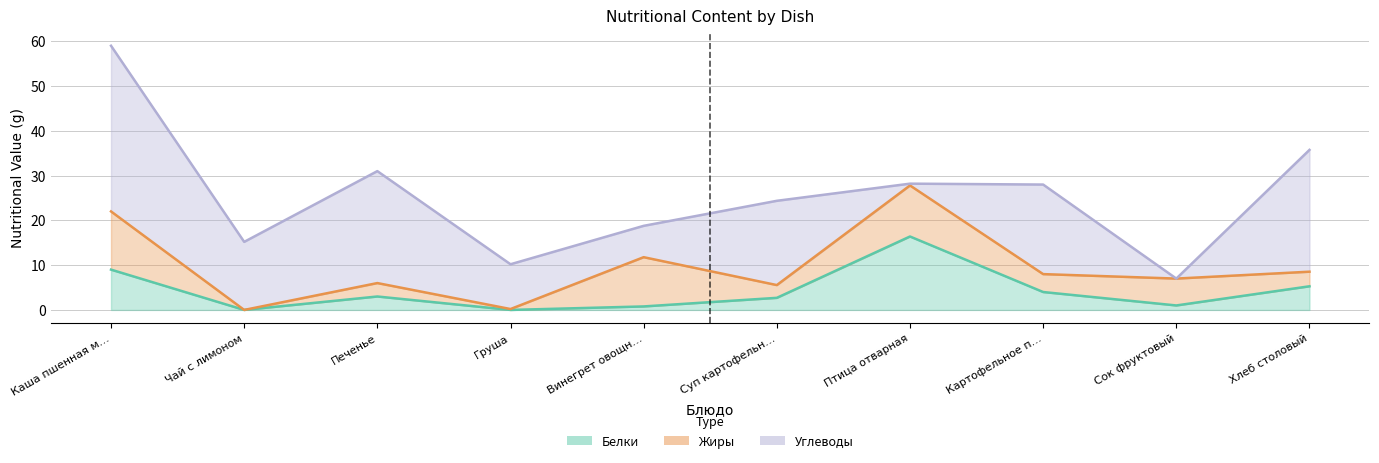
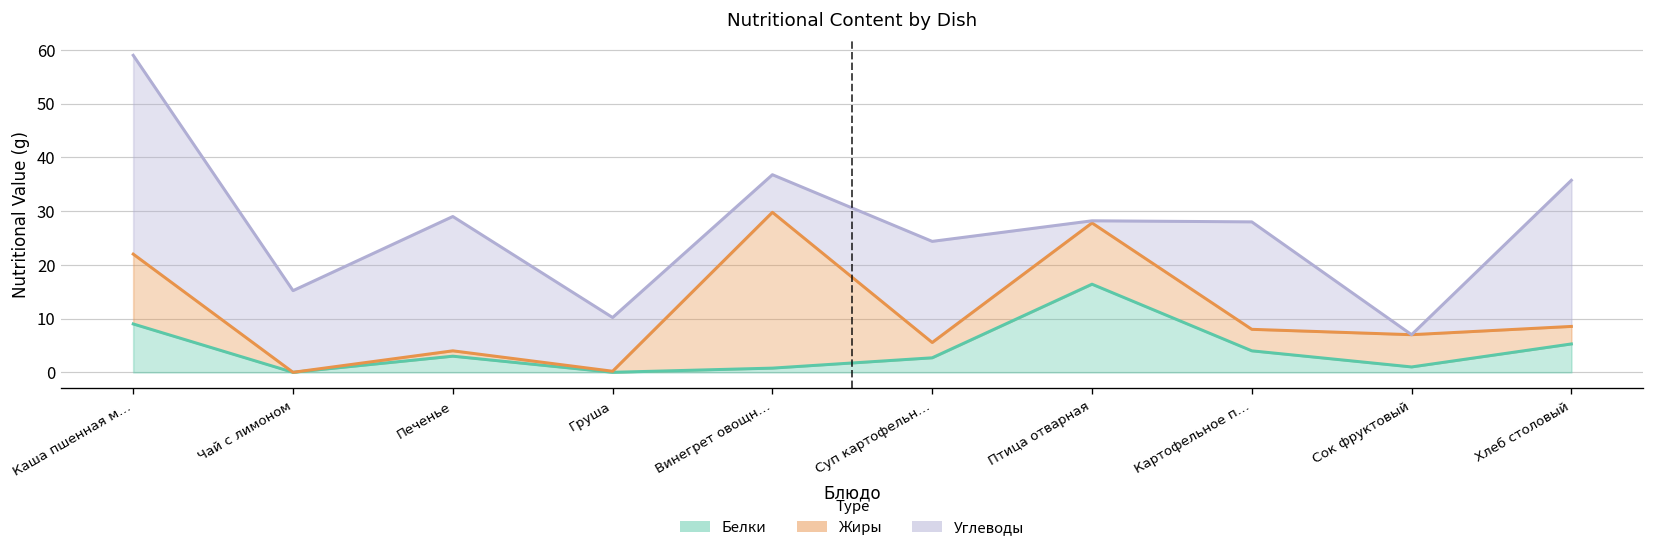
  {
    "Жиры": {
      "Каша пшенная м…": 13,
-     "Печенье": 3,
-     "Винегрет овощн…": 11,
+     "Печенье": 1,
+     "Винегрет овощн…": 29,
      "Суп картофельн…": 3,
      "Картофельное п…": 4,
      "Хлеб столовый": 3
    }
  }
